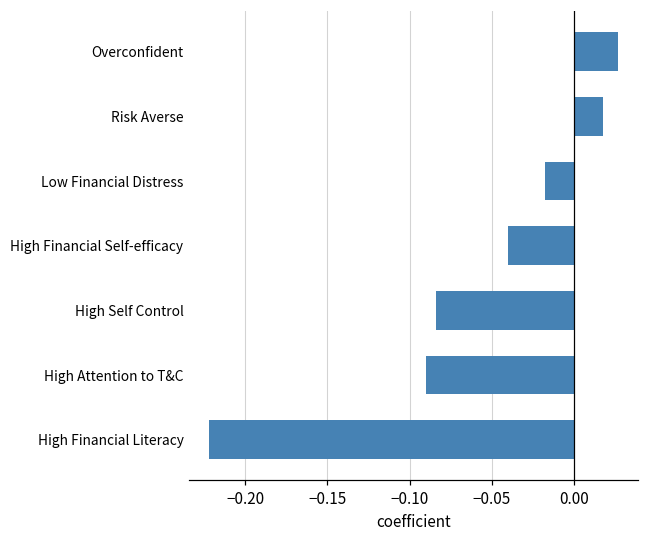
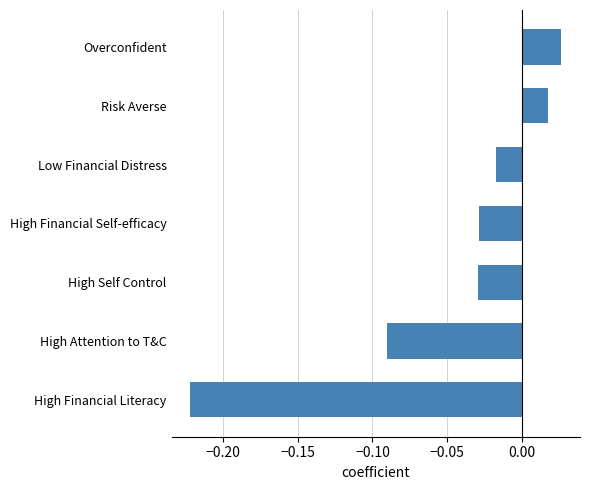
  {
    "Overconfident": 0.026,
    "Risk Averse": 0.017,
    "Low Financial Distress": -0.018,
-   "High Financial Self-efficacy": -0.040,
-   "High Self Control": -0.084,
+   "High Financial Self-efficacy": -0.029,
+   "High Self Control": -0.030,
    "High Attention to T&C": -0.090,
    "High Financial Literacy": -0.222
  }
